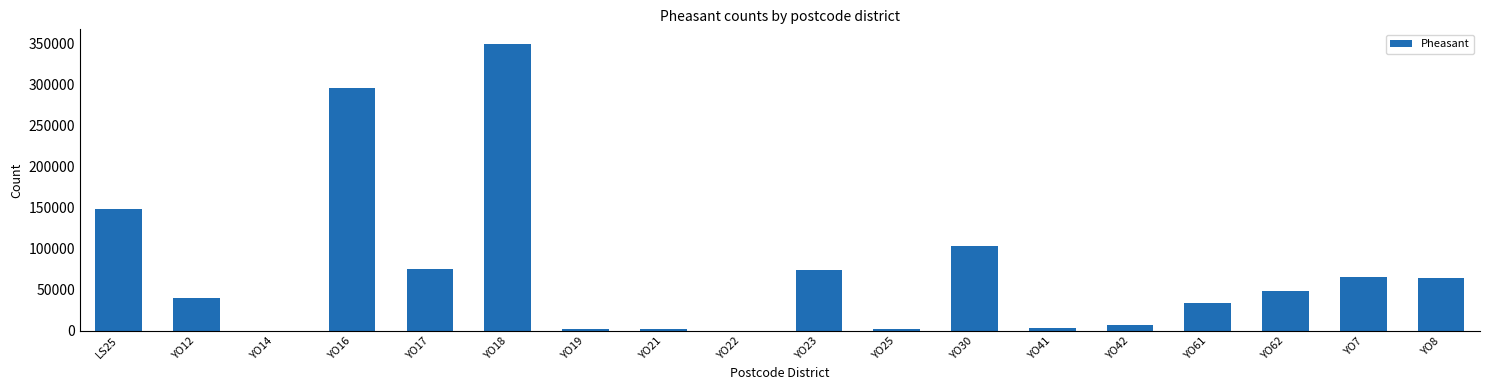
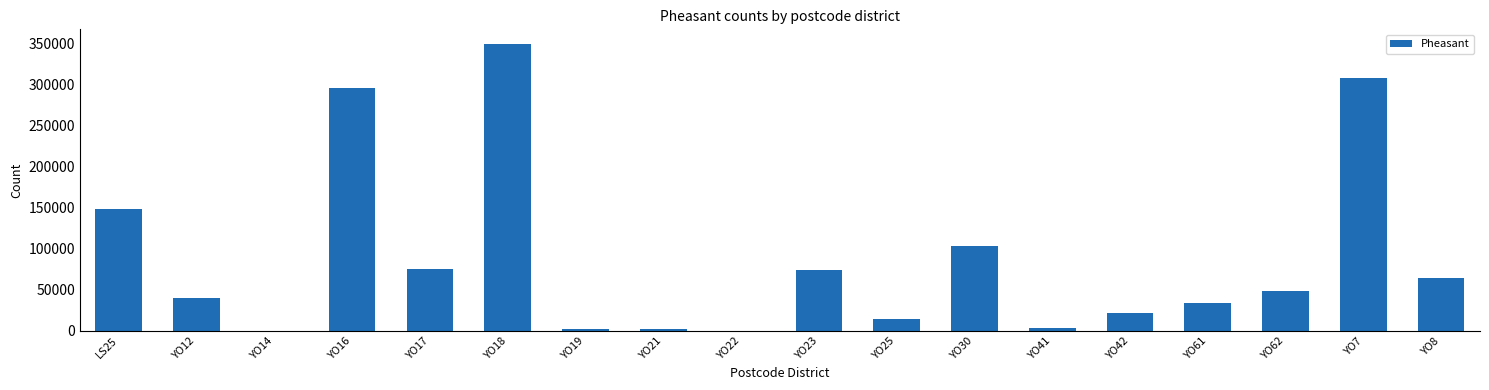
  {
    "LS25": 150000,
    "YO12": 40000,
    "YO16": 300000,
    "YO17": 70000,
    "YO18": 350000,
    "YO23": 70000,
-   "YO25": 0,
+   "YO25": 10000,
    "YO30": 100000,
    "YO41": 0,
-   "YO42": 10000,
+   "YO42": 20000,
    "YO61": 30000,
    "YO62": 50000,
-   "YO7": 70000,
+   "YO7": 310000,
    "YO8": 60000
  }
